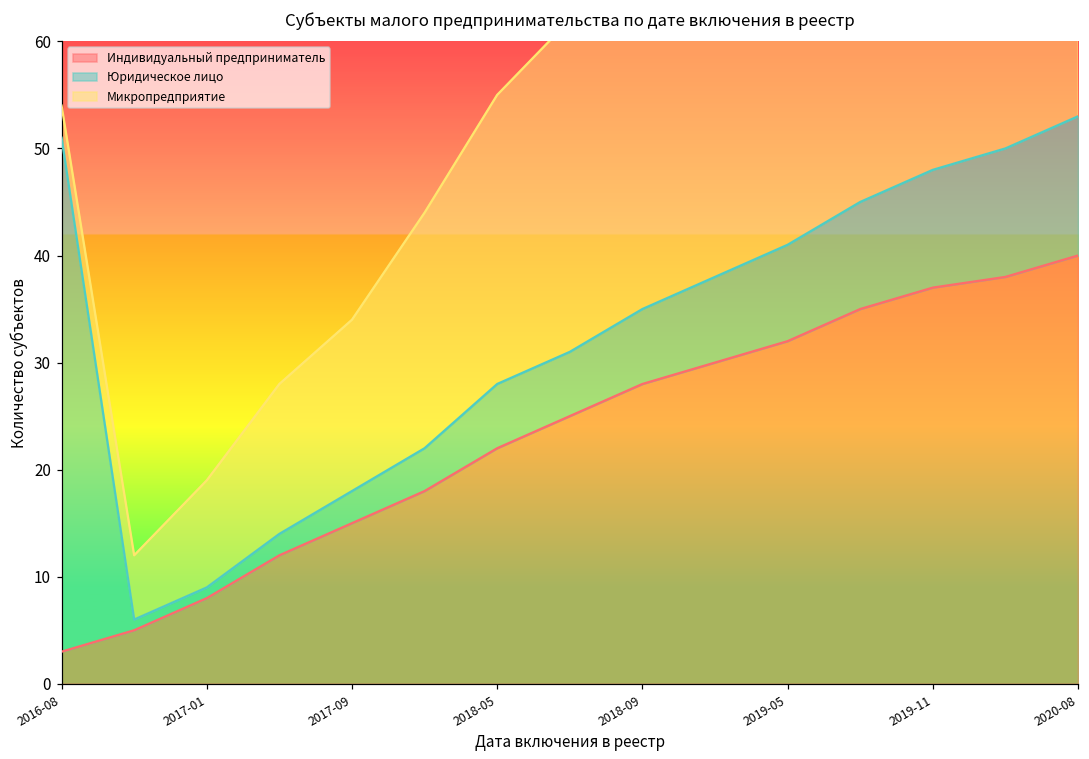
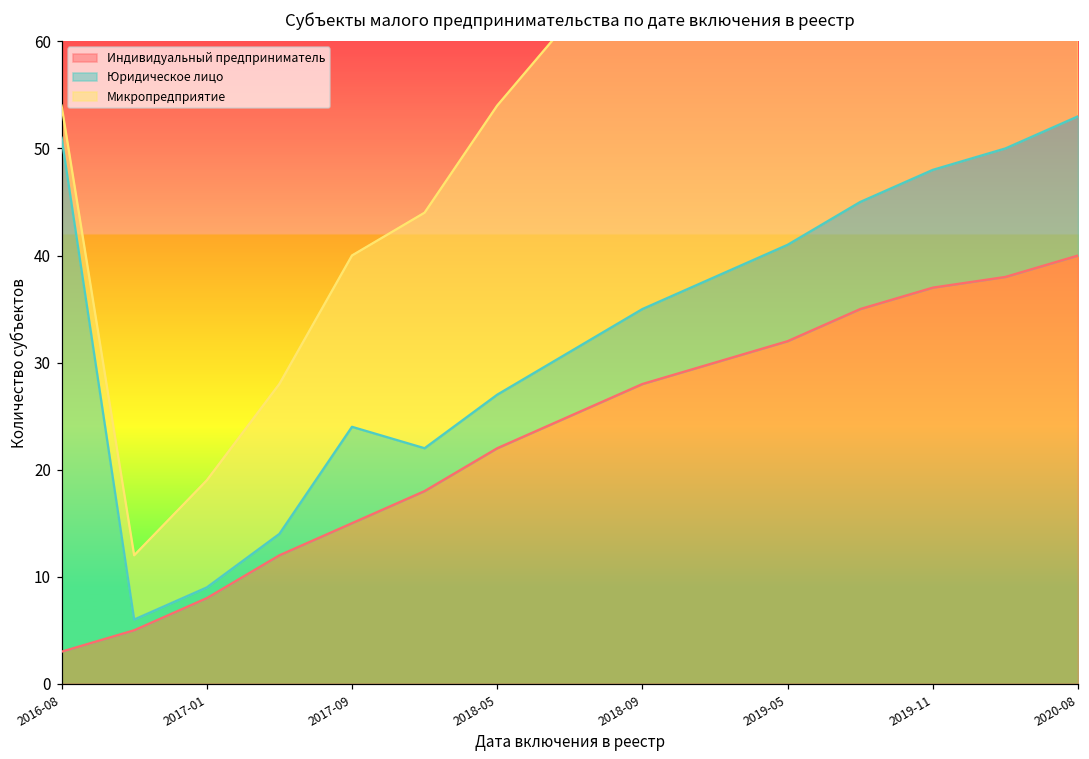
  {
    "Индивидуальный предприниматель": {
      "2016-08": 3,
      "2017-01": 8,
      "2017-09": 15,
      "2018-05": 22,
      "2018-09": 28,
      "2019-05": 32,
      "2019-11": 37,
      "2020-08": 40
    },
    "Юридическое лицо": {
      "2016-08": 48,
      "2017-01": 1,
-     "2017-09": 3,
-     "2018-05": 6,
+     "2017-09": 9,
+     "2018-05": 5,
      "2018-09": 7,
      "2019-05": 9,
      "2019-11": 11,
      "2020-08": 13
    },
    "Микропредприятие": {
      "2016-08": 3,
      "2017-01": 10,
      "2017-09": 16,
      "2018-05": 27
    }
  }
